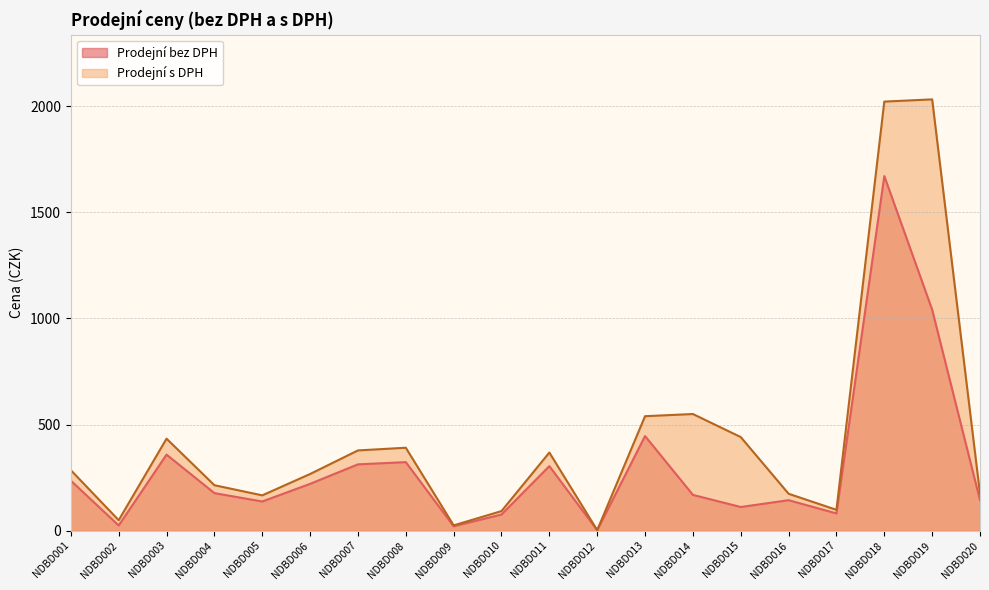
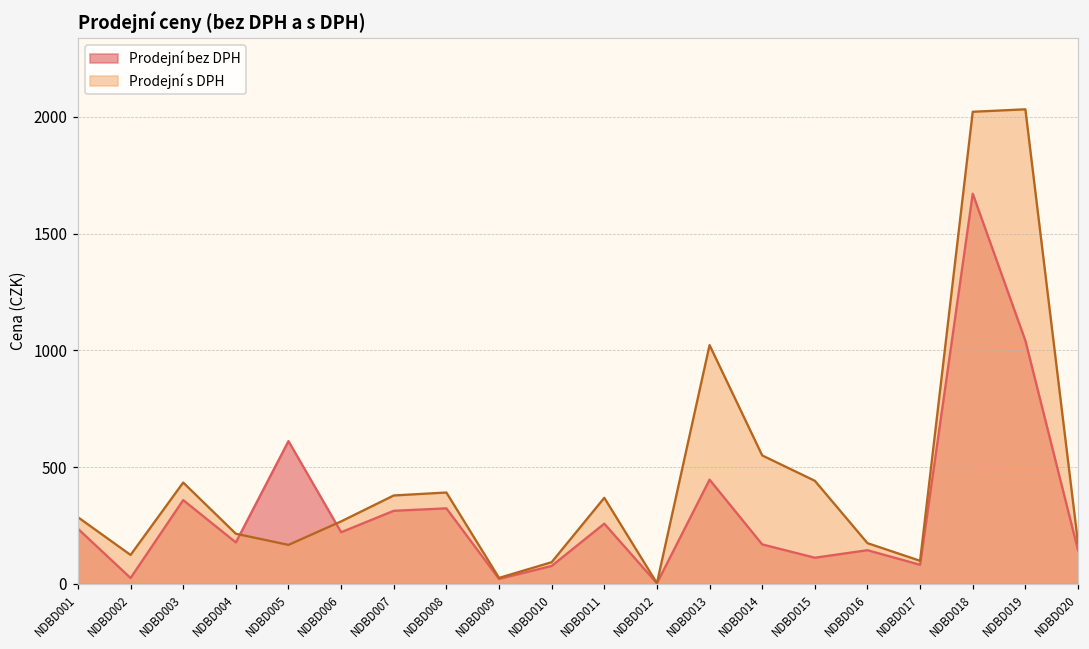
  {
    "Prodejní bez DPH": {
      "NDBD001": 240,
      "NDBD002": 20,
      "NDBD003": 360,
      "NDBD004": 180,
-     "NDBD005": 140,
+     "NDBD005": 610,
      "NDBD006": 220,
      "NDBD007": 310,
      "NDBD008": 320,
      "NDBD010": 80,
-     "NDBD011": 300,
+     "NDBD011": 260,
      "NDBD013": 450,
      "NDBD014": 170,
      "NDBD015": 110,
      "NDBD016": 140,
      "NDBD017": 80,
      "NDBD018": 1670,
      "NDBD019": 1040,
      "NDBD020": 140
    },
    "Prodejní s DPH": {
      "NDBD001": 290,
-     "NDBD002": 50,
+     "NDBD002": 120,
      "NDBD003": 430,
      "NDBD004": 210,
      "NDBD005": 170,
      "NDBD006": 270,
      "NDBD007": 380,
      "NDBD008": 390,
      "NDBD010": 90,
      "NDBD011": 370,
-     "NDBD013": 540,
+     "NDBD013": 1020,
      "NDBD014": 550,
      "NDBD015": 440,
      "NDBD016": 170,
      "NDBD017": 100,
      "NDBD018": 2020,
      "NDBD019": 2030,
      "NDBD020": 170
    }
  }
